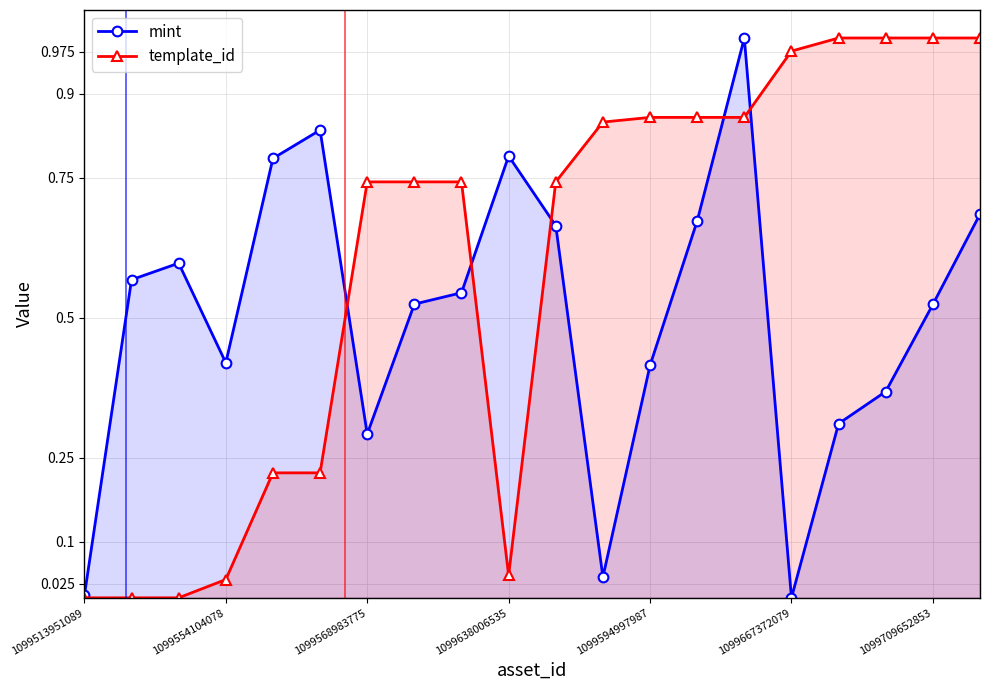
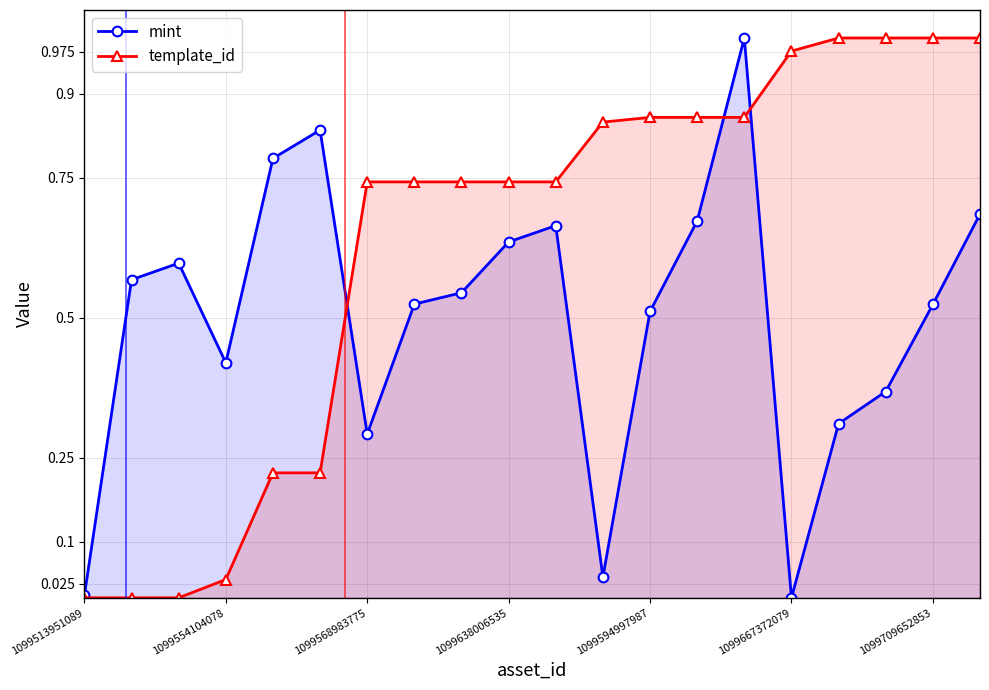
  {
    "mint": {
      "1099554104078": 0.42,
      "1099568983775": 0.29,
-     "1099638006535": 0.79,
-     "1099594997987": 0.42,
+     "1099638006535": 0.64,
+     "1099594997987": 0.51,
      "1099667372079": 0.00,
      "1099709652853": 0.52
    },
    "template_id": {
      "1099554104078": 0.03,
      "1099568983775": 0.74,
-     "1099638006535": 0.04,
+     "1099638006535": 0.74,
      "1099594997987": 0.86,
      "1099667372079": 0.98,
      "1099709652853": 1.00
    }
  }
